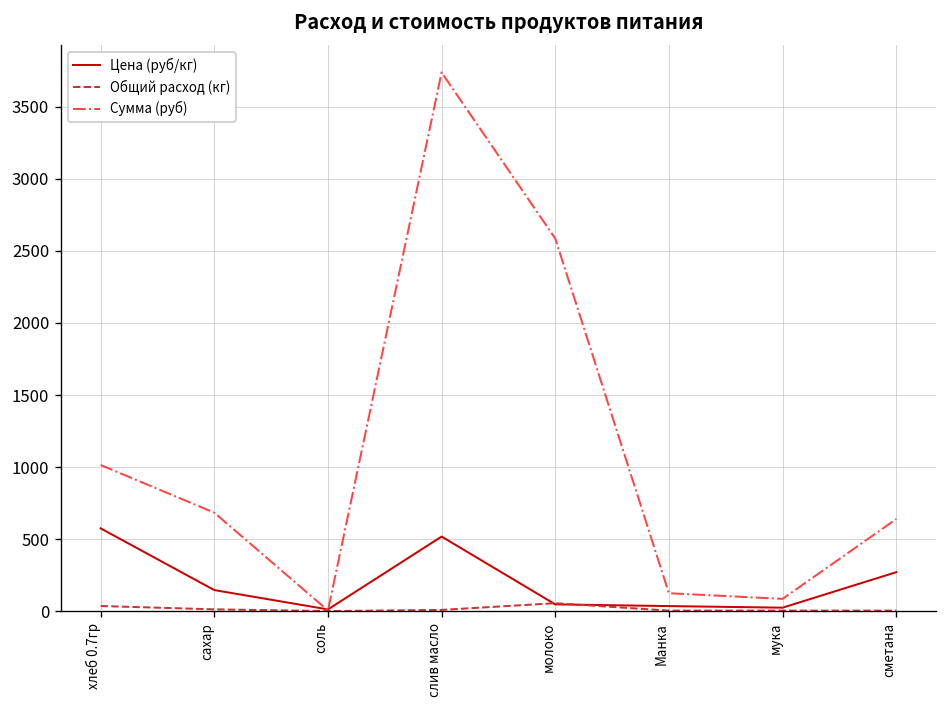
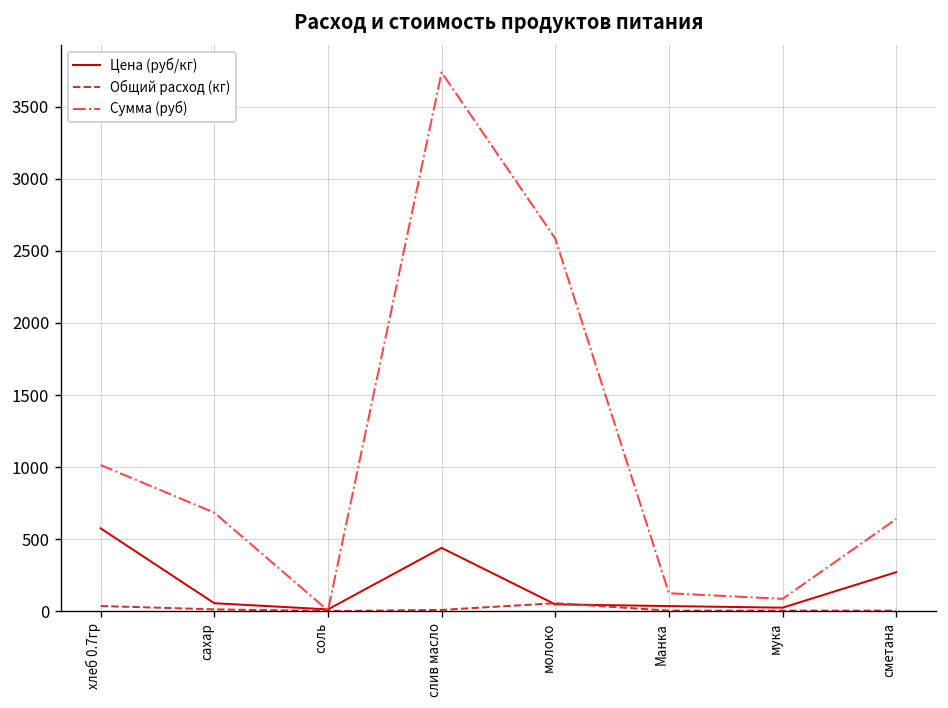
  {
    "Цена (руб/кг)": {
      "хлеб 0.7гр": 570,
-     "сахар": 150,
-     "слив масло": 520,
+     "сахар": 60,
+     "слив масло": 440,
      "Манка": 40,
      "сметана": 270
    }
  }
